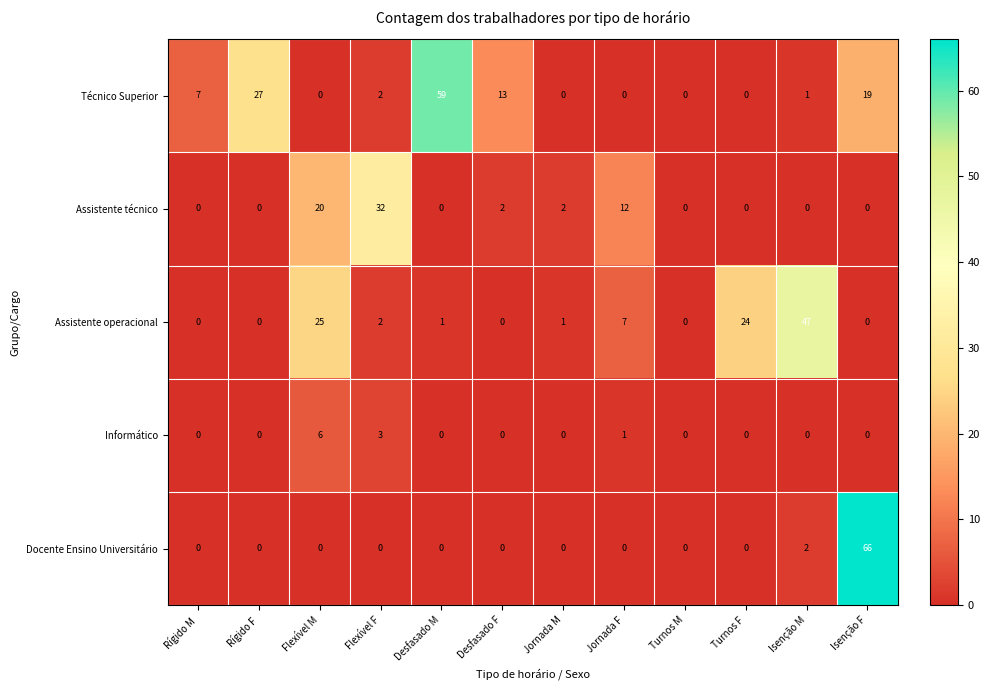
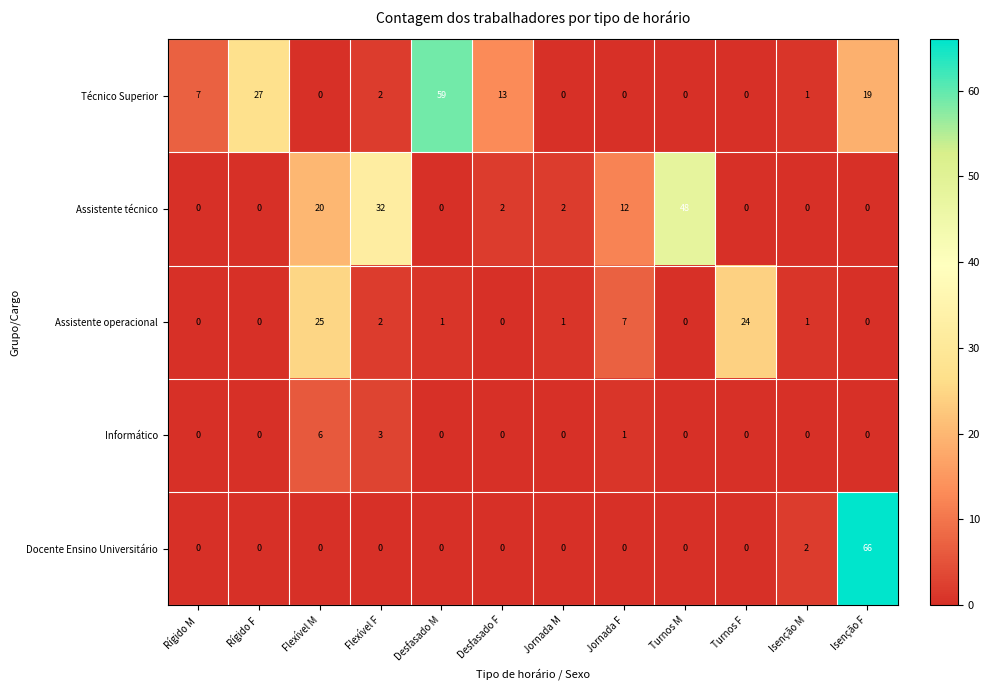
  {
    "Técnico Superior": {
      "Rígido M": 7,
      "Rígido F": 27,
      "Flexível M": 0,
      "Flexível F": 2,
      "Desfasado M": 59,
      "Desfasado F": 13,
      "Jornada M": 0,
      "Jornada F": 0,
      "Turnos M": 0,
      "Turnos F": 0,
      "Isenção M": 1,
      "Isenção F": 19
    },
    "Assistente técnico": {
      "Rígido M": 0,
      "Rígido F": 0,
      "Flexível M": 20,
      "Flexível F": 32,
      "Desfasado M": 0,
      "Desfasado F": 2,
      "Jornada M": 2,
      "Jornada F": 12,
-     "Turnos M": 0,
+     "Turnos M": 48,
      "Turnos F": 0,
      "Isenção M": 0,
      "Isenção F": 0
    },
    "Assistente operacional": {
      "Rígido M": 0,
      "Rígido F": 0,
      "Flexível M": 25,
      "Flexível F": 2,
      "Desfasado M": 1,
      "Desfasado F": 0,
      "Jornada M": 1,
      "Jornada F": 7,
      "Turnos M": 0,
      "Turnos F": 24,
-     "Isenção M": 47,
+     "Isenção M": 1,
      "Isenção F": 0
    },
    "Informático": {
      "Rígido M": 0,
      "Rígido F": 0,
      "Flexível M": 6,
      "Flexível F": 3,
      "Desfasado M": 0,
      "Desfasado F": 0,
      "Jornada M": 0,
      "Jornada F": 1,
      "Turnos M": 0,
      "Turnos F": 0,
      "Isenção M": 0,
      "Isenção F": 0
    },
    "Docente Ensino Universitário": {
      "Rígido M": 0,
      "Rígido F": 0,
      "Flexível M": 0,
      "Flexível F": 0,
      "Desfasado M": 0,
      "Desfasado F": 0,
      "Jornada M": 0,
      "Jornada F": 0,
      "Turnos M": 0,
      "Turnos F": 0,
      "Isenção M": 2,
      "Isenção F": 66
    }
  }
